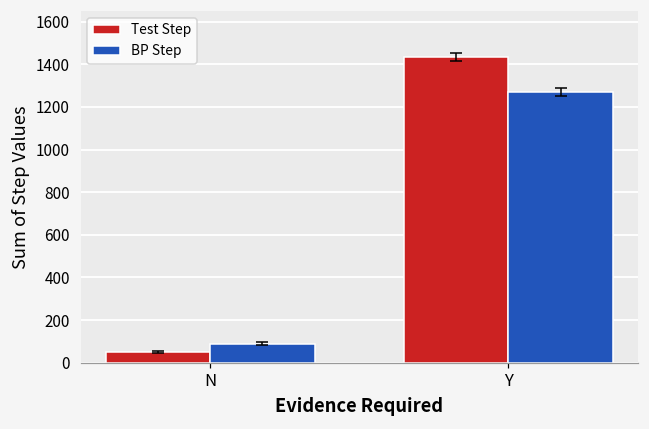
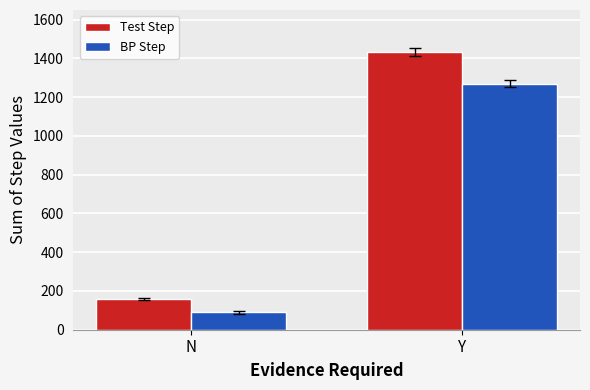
  {
    "Test Step": {
-     "N": 50,
+     "N": 160,
      "Y": 1440
    },
    "BP Step": {
      "N": 90,
      "Y": 1270
    }
  }
